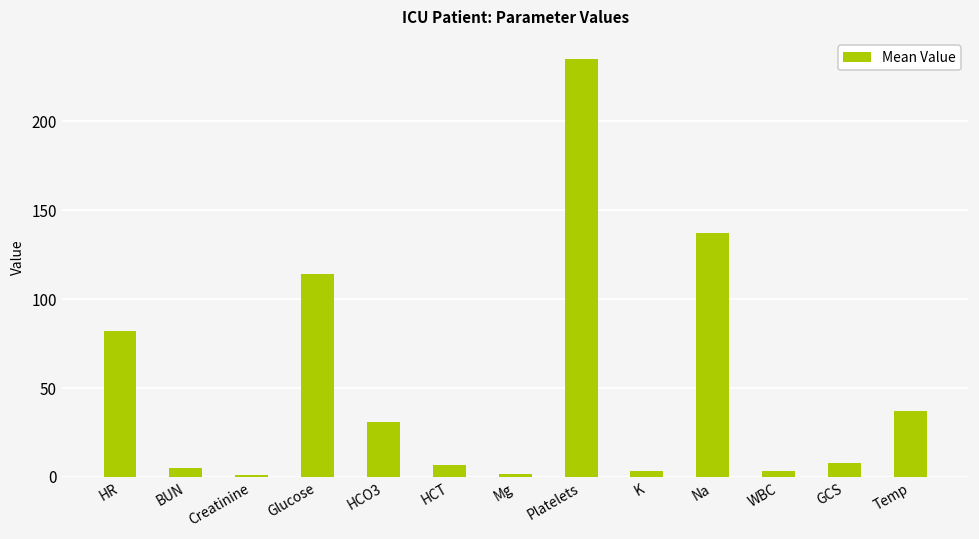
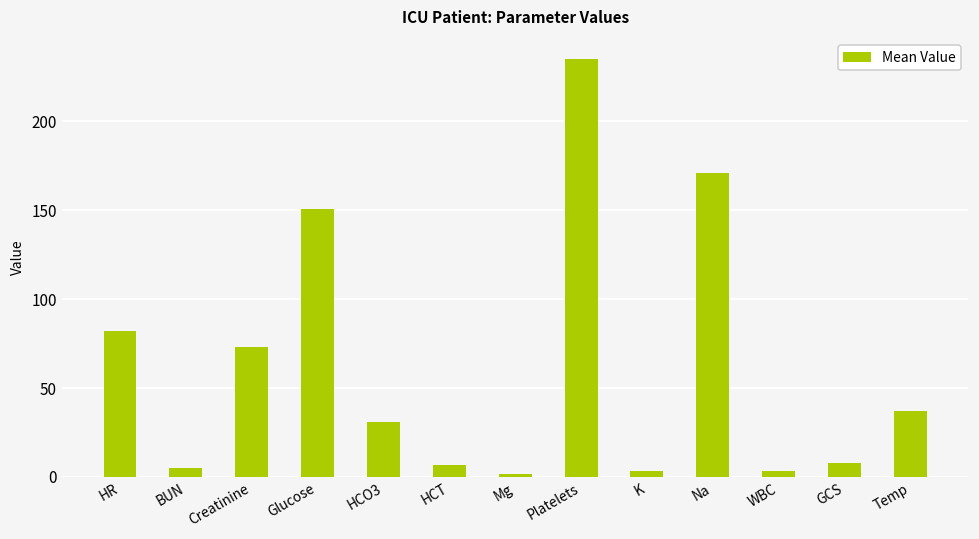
  {
    "HR": 82,
    "BUN": 5,
-   "Creatinine": 1,
-   "Glucose": 114,
+   "Creatinine": 73,
+   "Glucose": 151,
    "HCO3": 31,
    "HCT": 7,
    "Mg": 2,
    "Platelets": 235,
    "K": 4,
-   "Na": 137,
+   "Na": 171,
    "WBC": 3,
    "GCS": 8,
    "Temp": 37
  }
